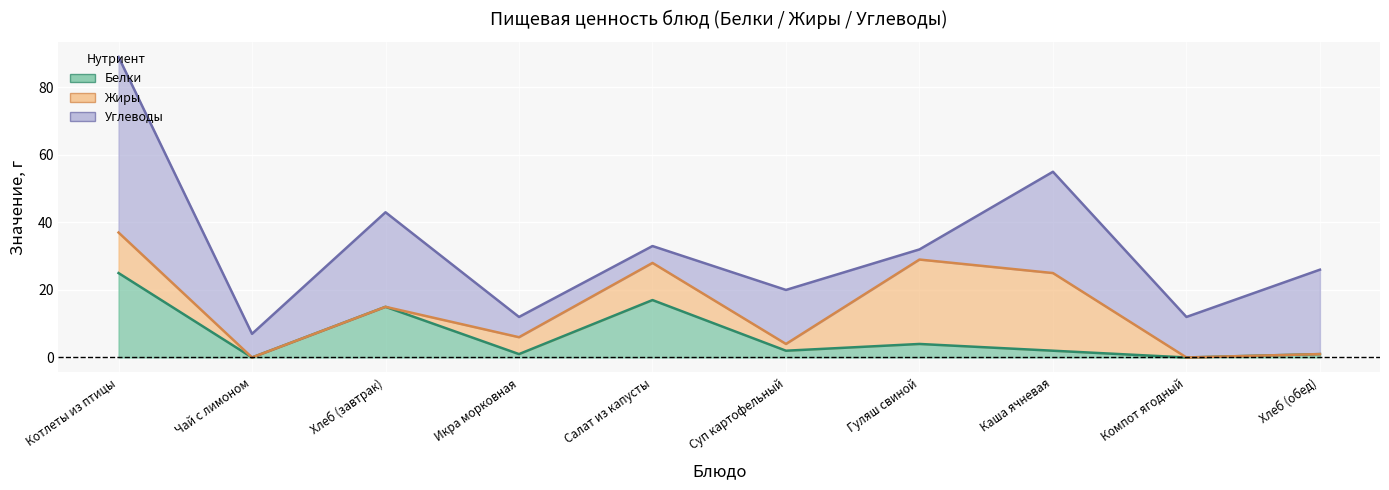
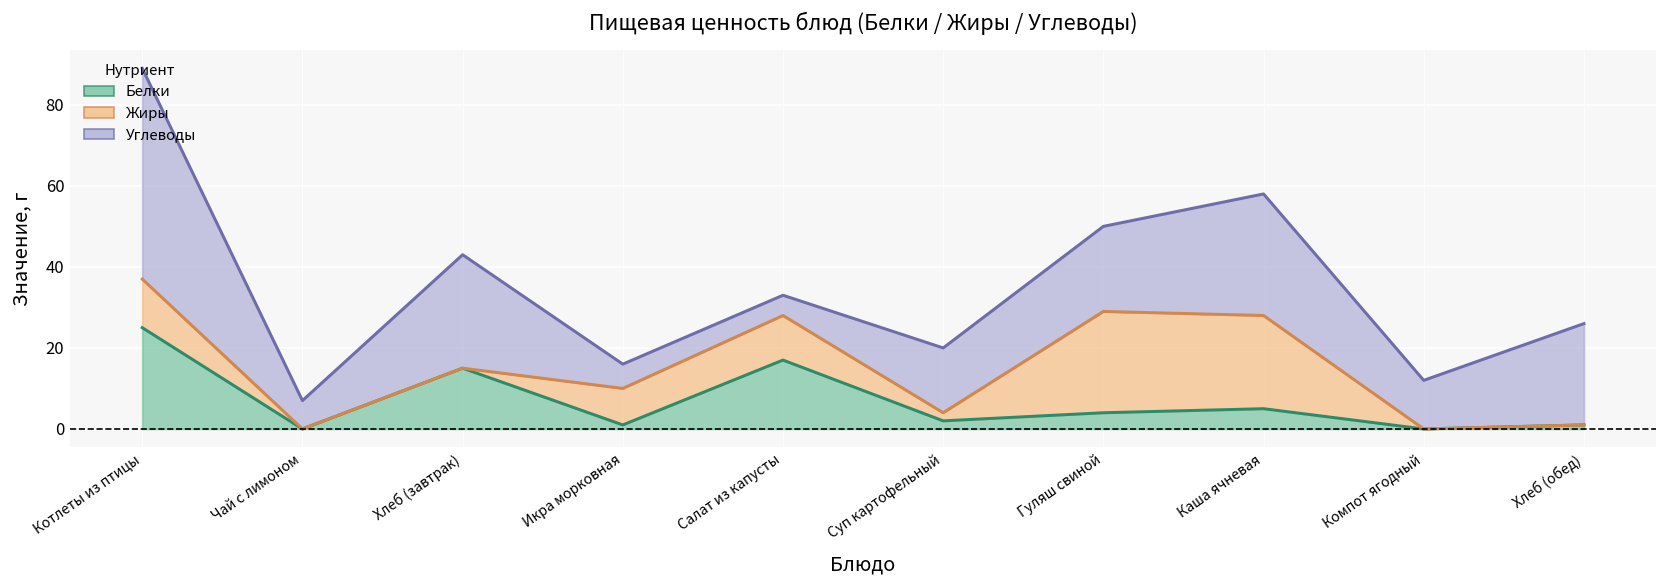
  {
    "Белки": {
      "Котлеты из птицы": 25,
      "Икра морковная": 1,
      "Салат из капусты": 17,
      "Суп картофельный": 2,
      "Гуляш свиной": 4,
-     "Каша ячневая": 2
+     "Каша ячневая": 5
    },
    "Жиры": {
      "Котлеты из птицы": 12,
-     "Икра морковная": 5,
+     "Икра морковная": 9,
      "Салат из капусты": 11,
      "Суп картофельный": 2,
      "Гуляш свиной": 25,
      "Каша ячневая": 23
    },
    "Углеводы": {
      "Котлеты из птицы": 52,
      "Чай с лимоном": 7,
      "Хлеб (завтрак)": 28,
      "Икра морковная": 6,
      "Салат из капусты": 5,
      "Суп картофельный": 16,
-     "Гуляш свиной": 3,
+     "Гуляш свиной": 21,
      "Каша ячневая": 30,
      "Компот ягодный": 12,
      "Хлеб (обед)": 25
    }
  }
